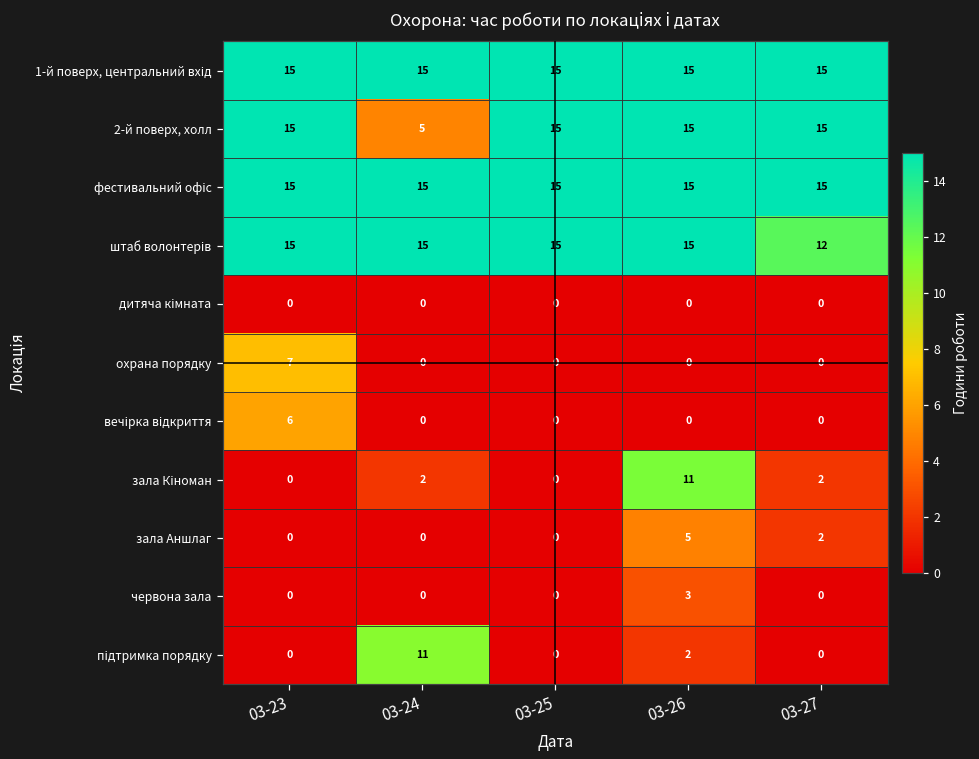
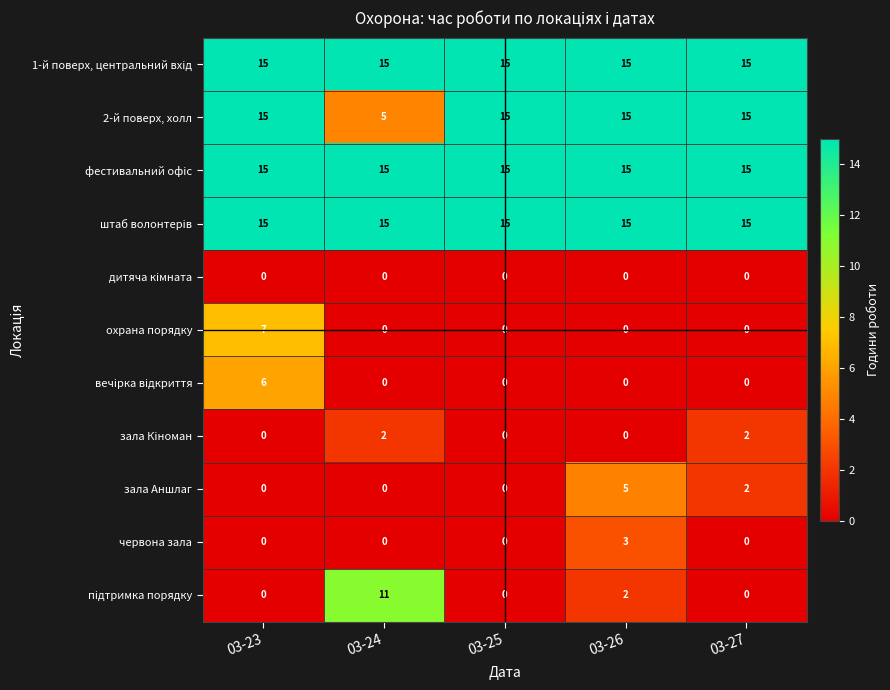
  {
    "1-й поверх, центральний вхід": {
      "03-23": 15,
      "03-24": 15,
      "03-25": 15,
      "03-26": 15,
      "03-27": 15
    },
    "2-й поверх, холл": {
      "03-23": 15,
      "03-24": 5,
      "03-25": 15,
      "03-26": 15,
      "03-27": 15
    },
    "фестивальний офіс": {
      "03-23": 15,
      "03-24": 15,
      "03-25": 15,
      "03-26": 15,
      "03-27": 15
    },
    "штаб волонтерів": {
      "03-23": 15,
      "03-24": 15,
      "03-25": 15,
      "03-26": 15,
-     "03-27": 12
+     "03-27": 15
    },
    "дитяча кімната": {
      "03-23": 0,
      "03-24": 0,
      "03-25": 0,
      "03-26": 0,
      "03-27": 0
    },
    "охрана порядку": {
      "03-23": 7,
      "03-24": 0,
      "03-25": 0,
      "03-26": 0,
      "03-27": 0
    },
    "вечірка відкриття": {
      "03-23": 6,
      "03-24": 0,
      "03-25": 0,
      "03-26": 0,
      "03-27": 0
    },
    "зала Кіноман": {
      "03-23": 0,
      "03-24": 2,
      "03-25": 0,
-     "03-26": 11,
+     "03-26": 0,
      "03-27": 2
    },
    "зала Аншлаг": {
      "03-23": 0,
      "03-24": 0,
      "03-25": 0,
      "03-26": 5,
      "03-27": 2
    },
    "червона зала": {
      "03-23": 0,
      "03-24": 0,
      "03-25": 0,
      "03-26": 3,
      "03-27": 0
    },
    "підтримка порядку": {
      "03-23": 0,
      "03-24": 11,
      "03-25": 0,
      "03-26": 2,
      "03-27": 0
    }
  }
